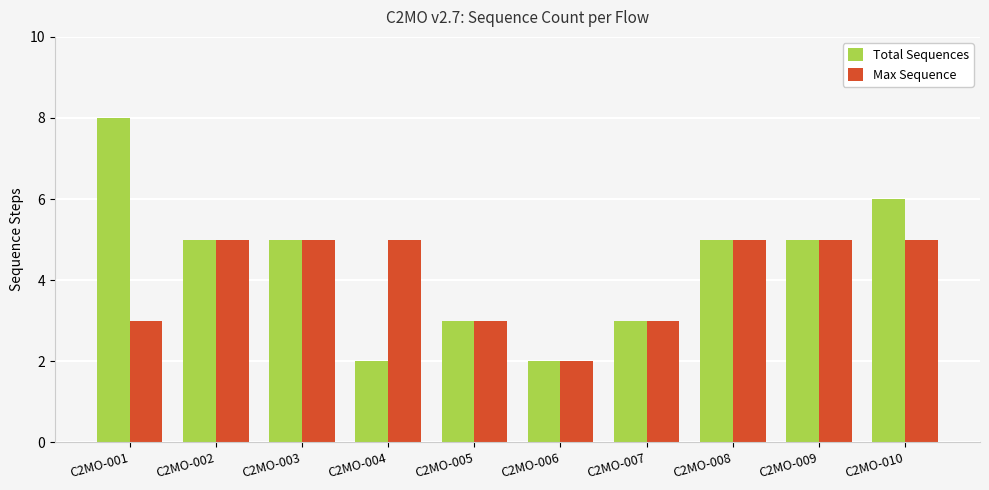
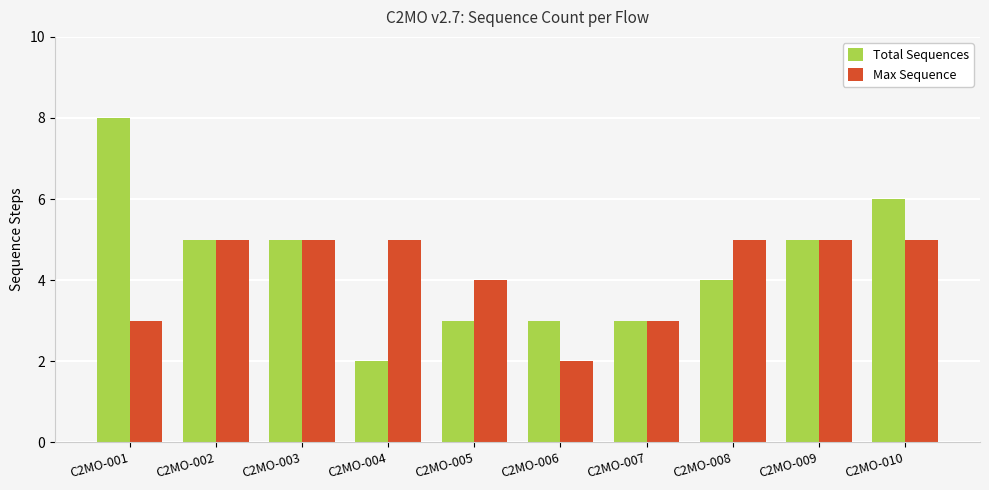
  {
    "Total Sequences": {
      "C2MO-001": 8,
      "C2MO-002": 5,
      "C2MO-003": 5,
      "C2MO-004": 2,
      "C2MO-005": 3,
-     "C2MO-006": 2,
+     "C2MO-006": 3,
      "C2MO-007": 3,
-     "C2MO-008": 5,
+     "C2MO-008": 4,
      "C2MO-009": 5,
      "C2MO-010": 6
    },
    "Max Sequence": {
      "C2MO-001": 3,
      "C2MO-002": 5,
      "C2MO-003": 5,
      "C2MO-004": 5,
-     "C2MO-005": 3,
+     "C2MO-005": 4,
      "C2MO-006": 2,
      "C2MO-007": 3,
      "C2MO-008": 5,
      "C2MO-009": 5,
      "C2MO-010": 5
    }
  }
